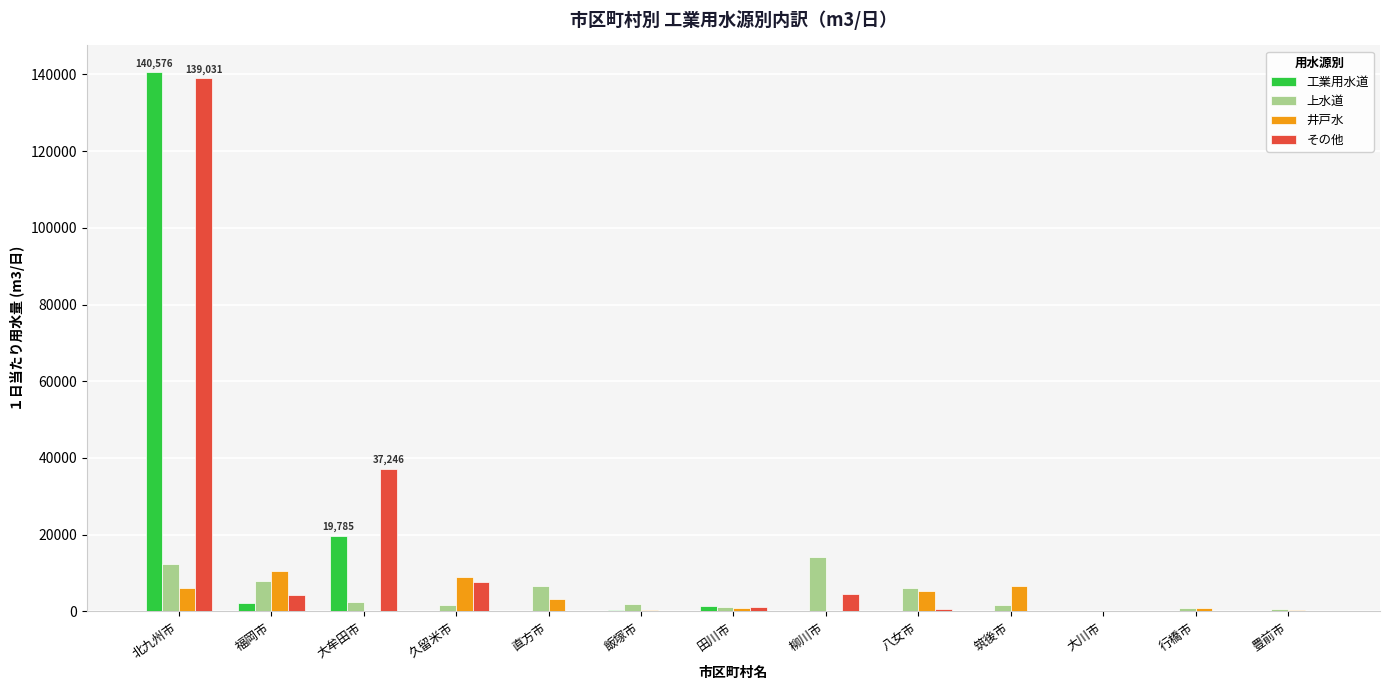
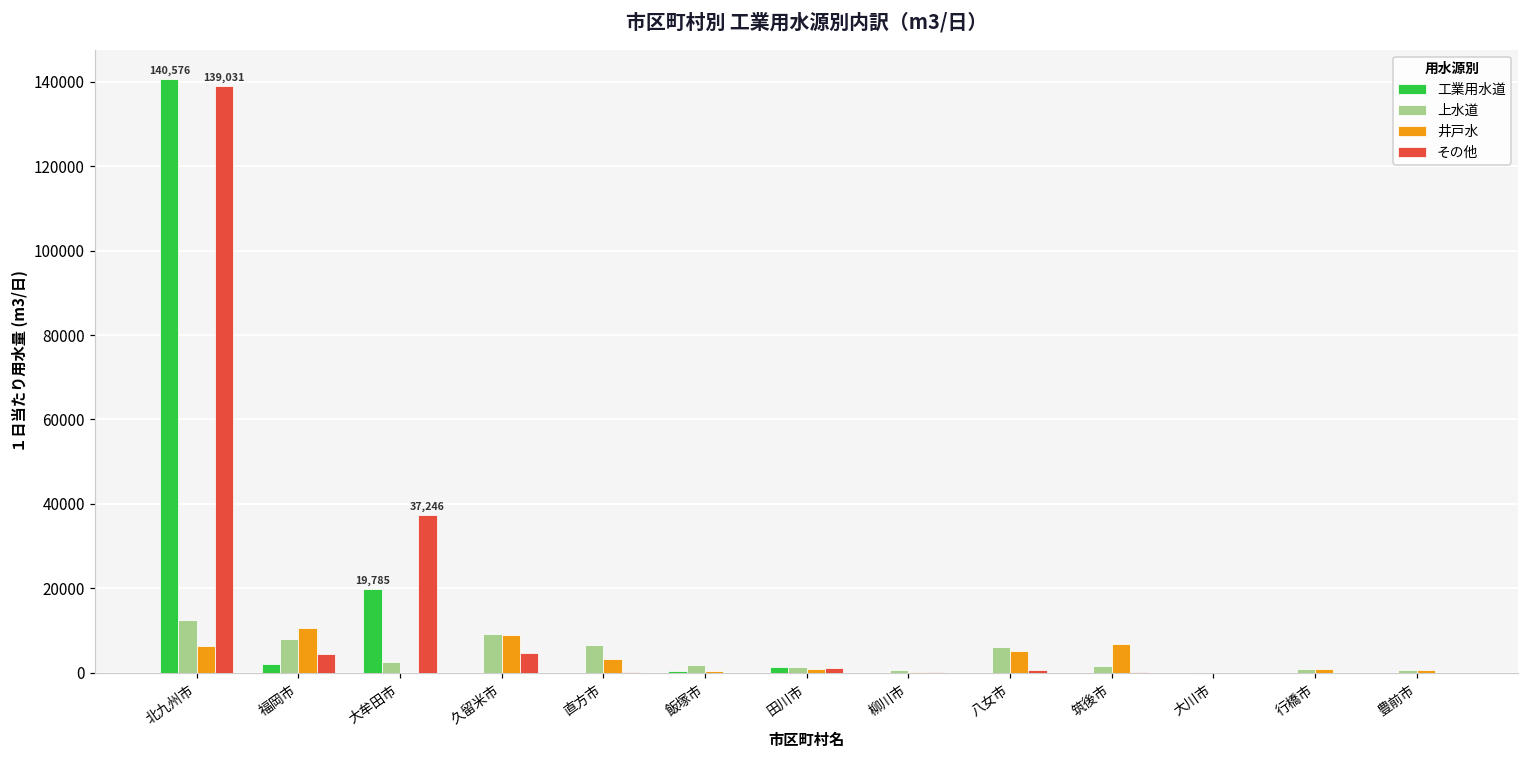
  {
    "工業用水道": {
      "北九州市": "140,576",
      "大牟田市": "19,785"
    },
    "上水道": {
      "北九州市": "12000",
      "福岡市": "8000",
      "大牟田市": "2000",
-     "久留米市": "2000",
+     "久留米市": "9000",
      "直方市": "7000",
      "飯塚市": "2000",
      "田川市": "1000",
-     "柳川市": "14000",
+     "柳川市": "1000",
      "八女市": "6000",
      "筑後市": "2000",
      "行橋市": "1000",
      "豊前市": "1000"
    },
    "井戸水": {
      "北九州市": "6000",
      "福岡市": "11000",
      "大牟田市": "0",
      "久留米市": "9000",
      "直方市": "3000",
      "田川市": "1000",
      "八女市": "5000",
      "筑後市": "7000",
      "行橋市": "1000"
    },
    "その他": {
      "福岡市": "4000",
-     "久留米市": "8000",
+     "久留米市": "5000",
      "飯塚市": "0",
      "田川市": "1000",
-     "柳川市": "5000",
+     "柳川市": "0",
      "八女市": "1000",
      "大川市": "0",
      "行橋市": "0",
      "豊前市": "0"
    }
  }
